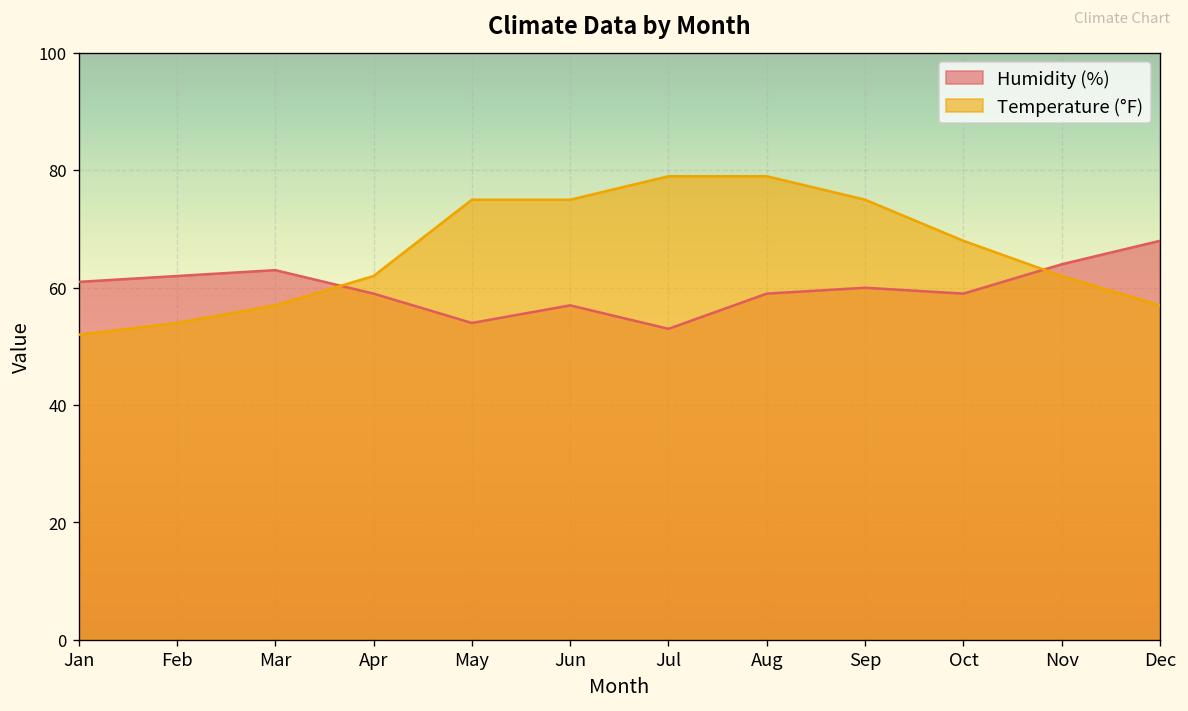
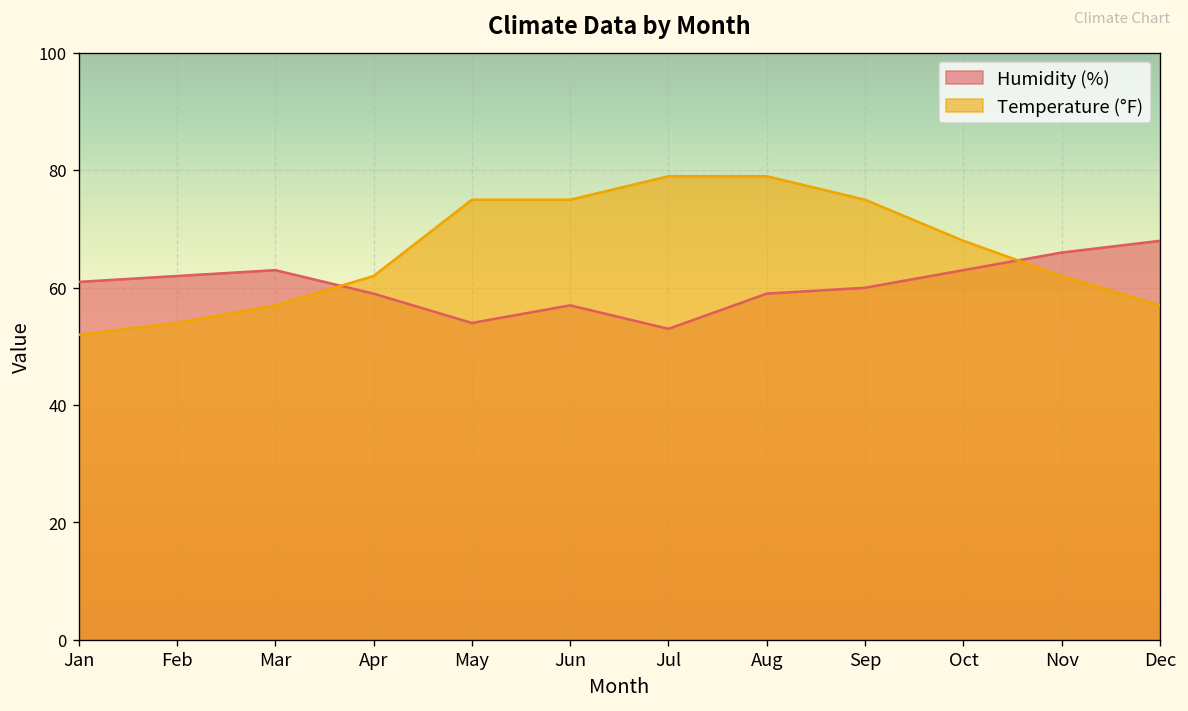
  {
    "Humidity (%)": {
      "Jan": 61,
      "Feb": 62,
      "Mar": 63,
      "Apr": 59,
      "May": 54,
      "Jun": 57,
      "Jul": 53,
      "Aug": 59,
      "Sep": 60,
-     "Oct": 59,
-     "Nov": 64,
+     "Oct": 63,
+     "Nov": 66,
      "Dec": 68
    },
    "Temperature (°F)": {
      "Jan": 52,
      "Feb": 54,
      "Mar": 57,
      "Apr": 62,
      "May": 75,
      "Jun": 75,
      "Jul": 79,
      "Aug": 79,
      "Sep": 75,
      "Oct": 68,
      "Nov": 62,
      "Dec": 57
    }
  }
